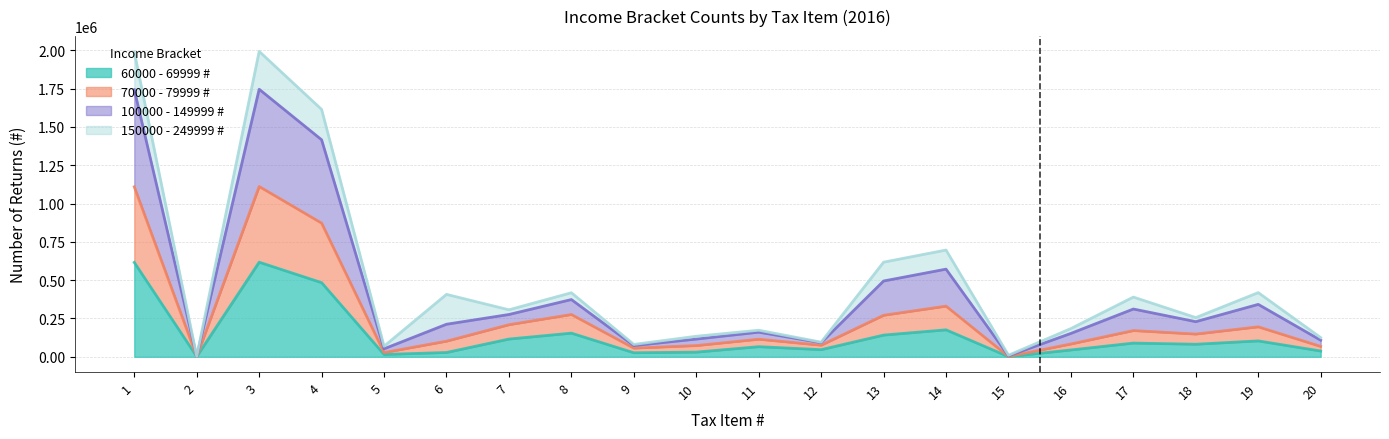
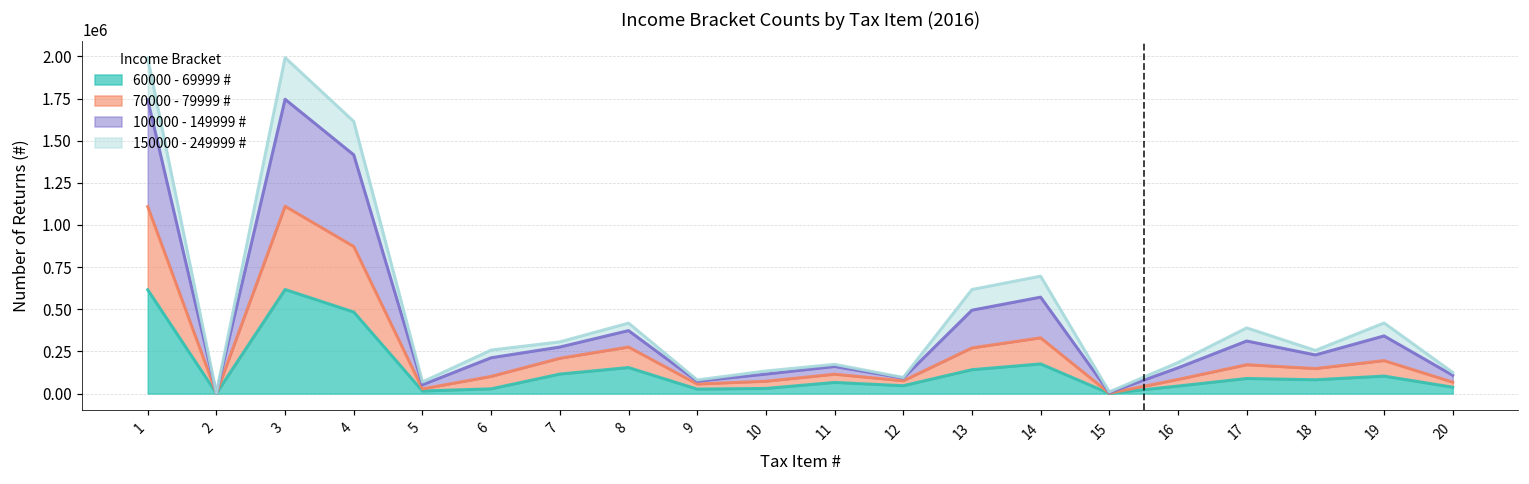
  {
    "60000 - 69999 #": {
      "1": 620000,
      "3": 620000,
      "4": 480000,
      "6": 30000,
      "7": 120000,
      "8": 150000,
      "9": 30000,
      "10": 30000,
      "11": 70000,
      "12": 50000,
      "13": 140000,
      "14": 180000,
      "16": 40000,
      "17": 90000,
      "18": 80000,
      "19": 100000,
      "20": 40000
    },
    "70000 - 79999 #": {
      "1": 490000,
      "3": 490000,
      "4": 390000,
      "6": 70000,
      "7": 90000,
      "8": 120000,
      "10": 40000,
      "11": 50000,
      "13": 130000,
      "14": 150000,
      "16": 40000,
      "17": 80000,
      "18": 70000,
      "19": 90000,
      "20": 30000
    },
    "100000 - 149999 #": {
      "1": 630000,
      "3": 630000,
      "4": 540000,
      "5": 20000,
      "6": 110000,
      "7": 70000,
      "8": 100000,
      "10": 40000,
      "13": 220000,
      "14": 240000,
      "16": 70000,
      "17": 140000,
      "18": 80000,
      "19": 150000,
      "20": 40000
    },
    "150000 - 249999 #": {
      "1": 250000,
      "3": 250000,
      "4": 200000,
      "5": 20000,
-     "6": 190000,
+     "6": 50000,
      "7": 30000,
      "8": 40000,
      "10": 20000,
      "13": 120000,
      "14": 120000,
      "16": 30000,
      "17": 80000,
      "18": 30000,
      "19": 80000,
      "20": 20000
    }
  }
